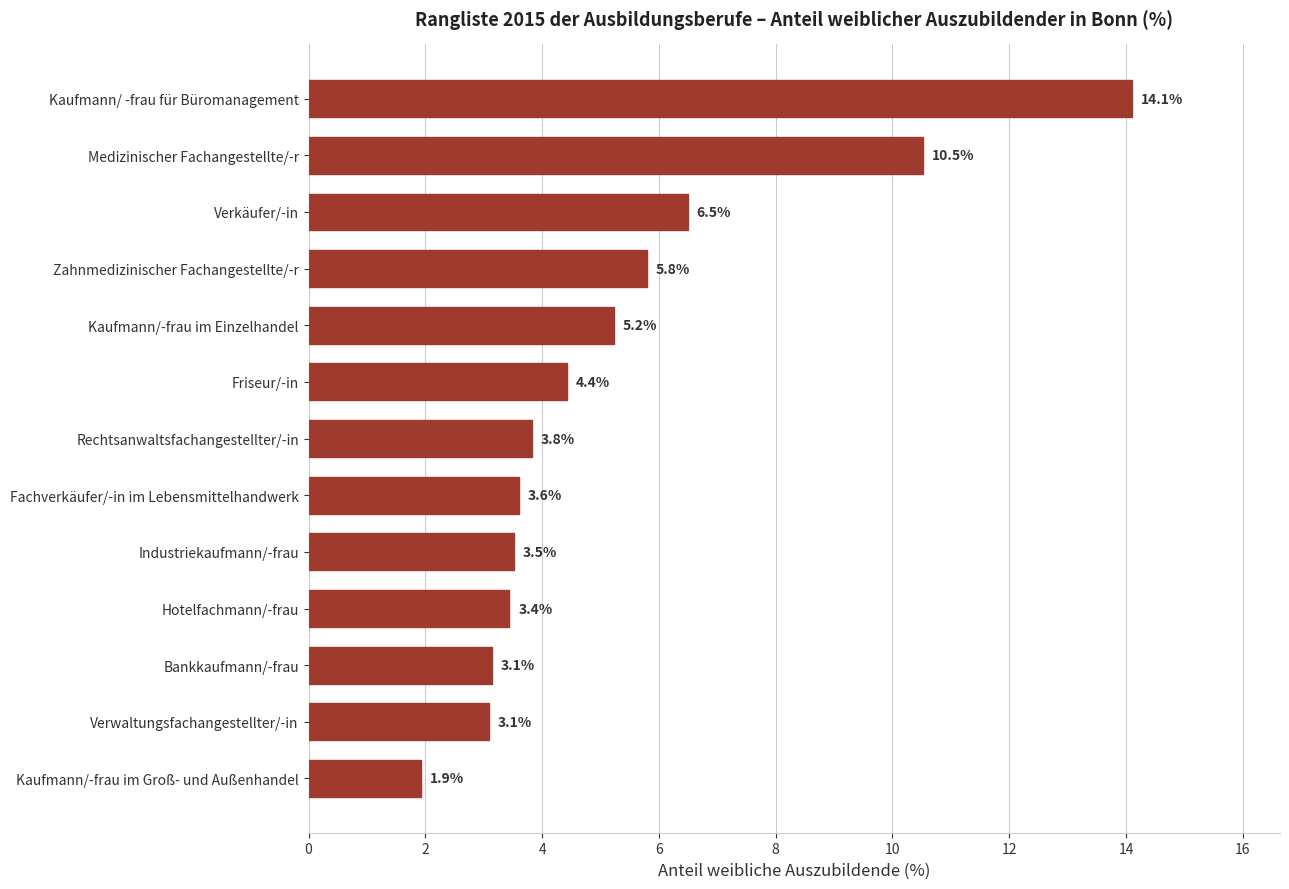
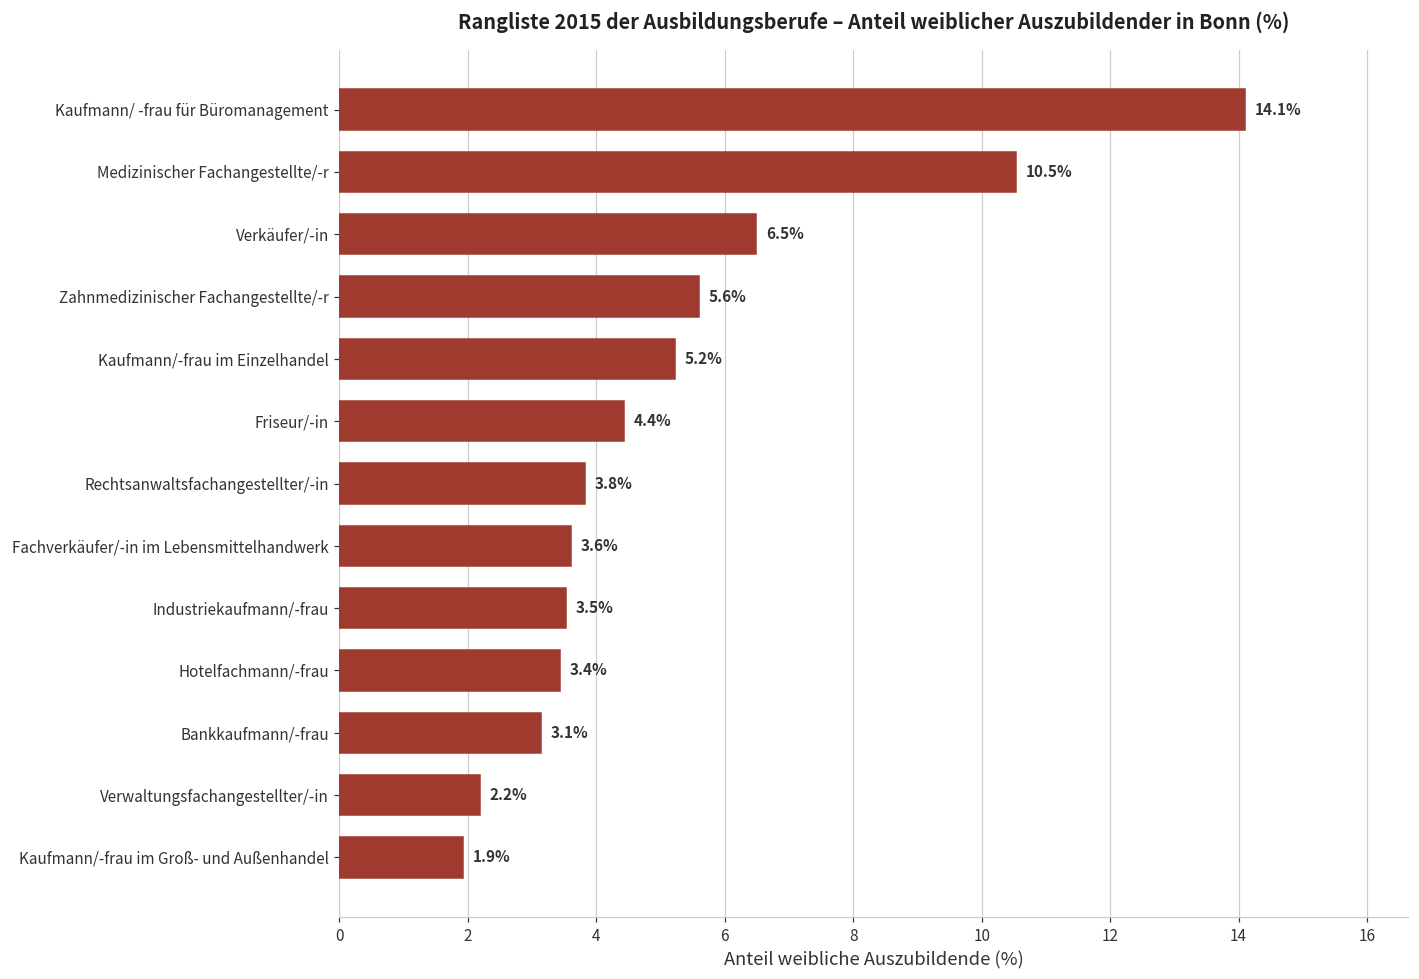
  {
    "Kaufmann/ -frau für Büromanagement": "14.1%",
    "Medizinischer Fachangestellte/-r": "10.5%",
    "Verkäufer/-in": "6.5%",
-   "Zahnmedizinischer Fachangestellte/-r": "5.8%",
+   "Zahnmedizinischer Fachangestellte/-r": "5.6%",
    "Kaufmann/-frau im Einzelhandel": "5.2%",
    "Friseur/-in": "4.4%",
    "Rechtsanwaltsfachangestellter/-in": "3.8%",
    "Fachverkäufer/-in im Lebensmittelhandwerk": "3.6%",
    "Industriekaufmann/-frau": "3.5%",
    "Hotelfachmann/-frau": "3.4%",
    "Bankkaufmann/-frau": "3.1%",
-   "Verwaltungsfachangestellter/-in": "3.1%",
+   "Verwaltungsfachangestellter/-in": "2.2%",
    "Kaufmann/-frau im Groß- und Außenhandel": "1.9%"
  }
